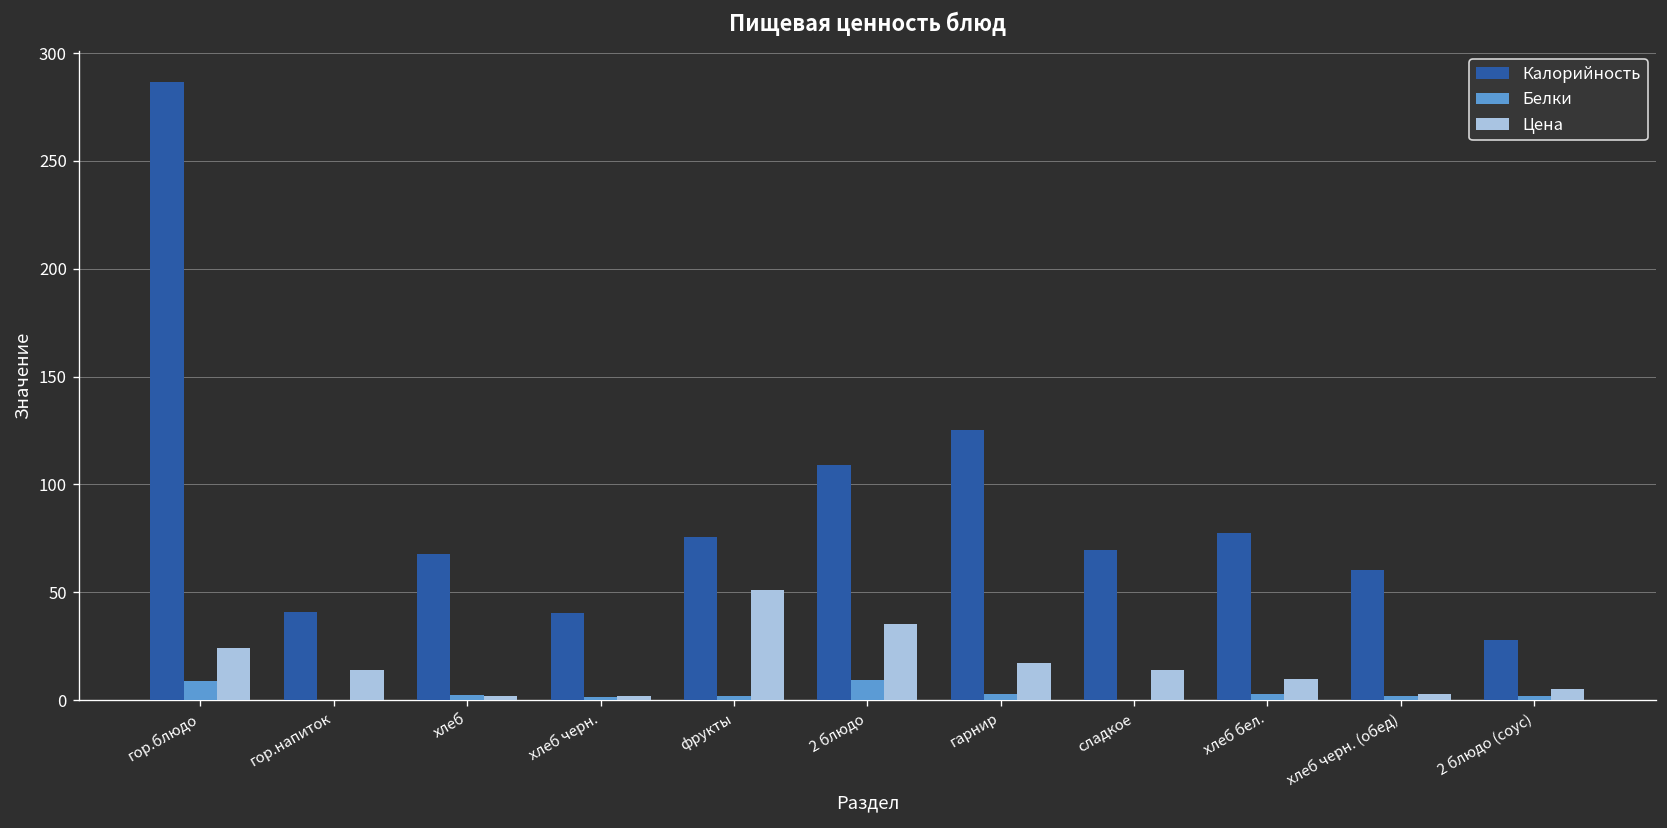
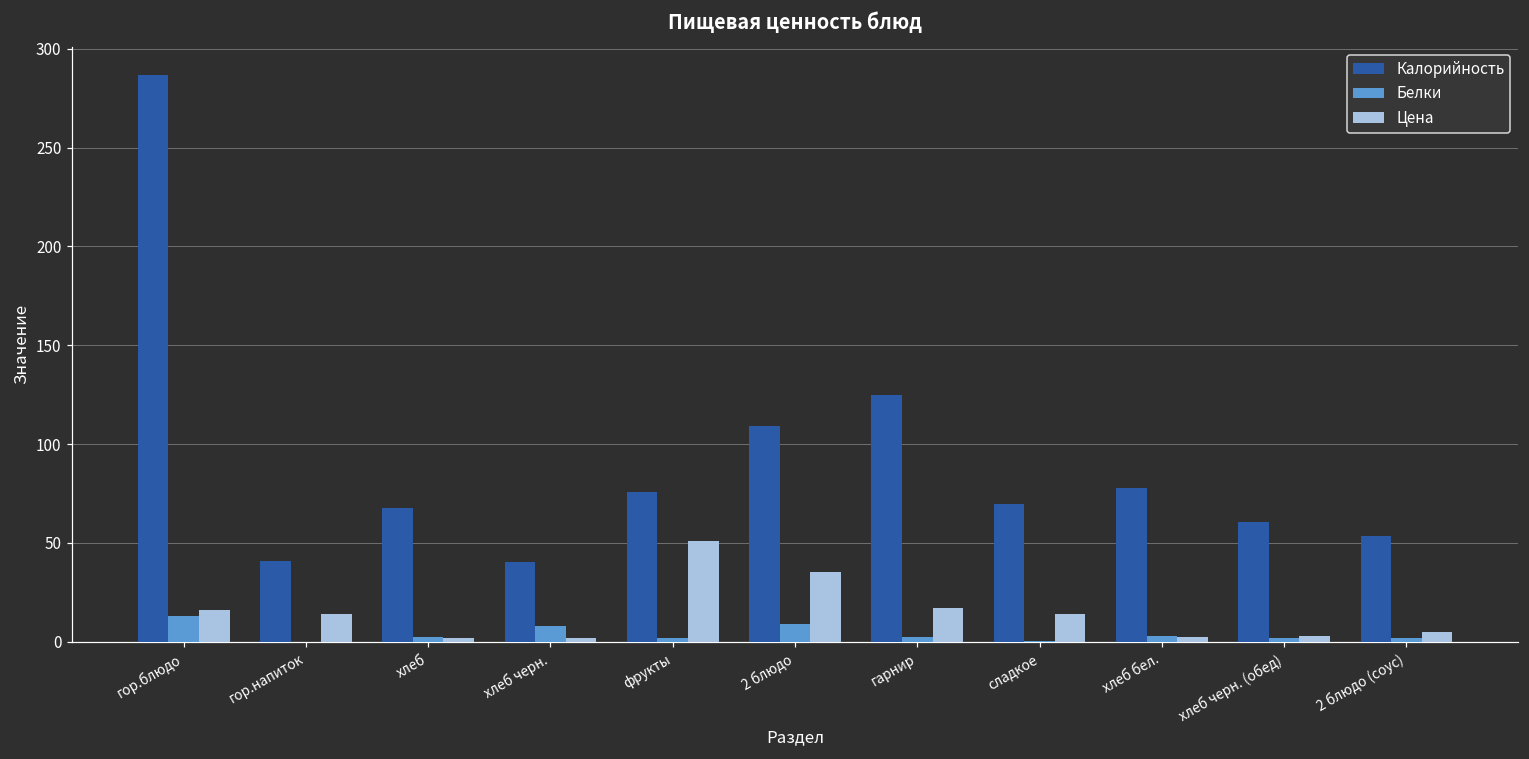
  {
    "Калорийность": {
      "гор.блюдо": 287,
      "гор.напиток": 41,
      "хлеб": 68,
      "хлеб черн.": 40,
      "фрукты": 76,
      "2 блюдо": 109,
      "гарнир": 125,
      "сладкое": 70,
      "хлеб бел.": 78,
      "хлеб черн. (обед)": 61,
-     "2 блюдо (соус)": 28
+     "2 блюдо (соус)": 53
    },
    "Белки": {
-     "гор.блюдо": 9,
+     "гор.блюдо": 13,
      "хлеб": 2,
-     "хлеб черн.": 1,
+     "хлеб черн.": 8,
      "фрукты": 2,
      "2 блюдо": 9,
      "гарнир": 3,
      "хлеб бел.": 3,
      "хлеб черн. (обед)": 2,
      "2 блюдо (соус)": 2
    },
    "Цена": {
-     "гор.блюдо": 24,
+     "гор.блюдо": 16,
      "гор.напиток": 14,
      "хлеб": 2,
      "хлеб черн.": 2,
      "фрукты": 51,
      "2 блюдо": 35,
      "гарнир": 17,
      "сладкое": 14,
-     "хлеб бел.": 10,
+     "хлеб бел.": 3,
      "хлеб черн. (обед)": 3,
      "2 блюдо (соус)": 5
    }
  }
